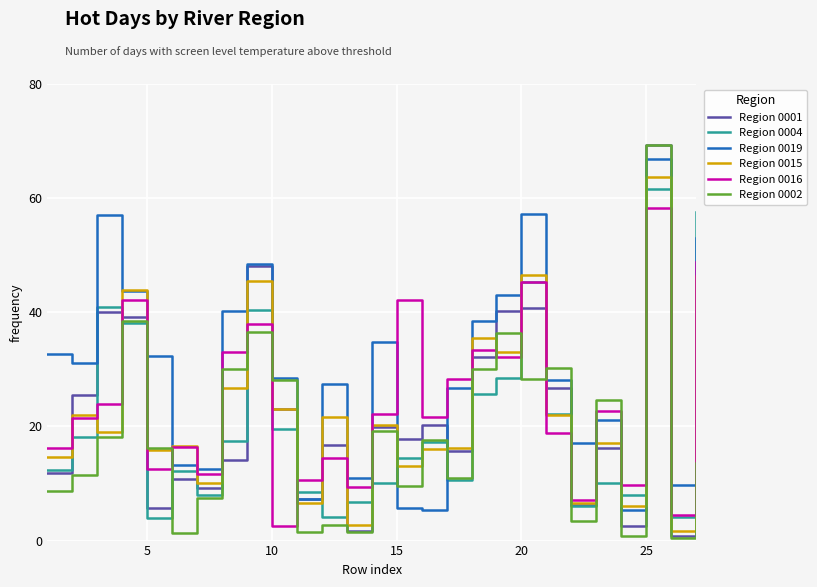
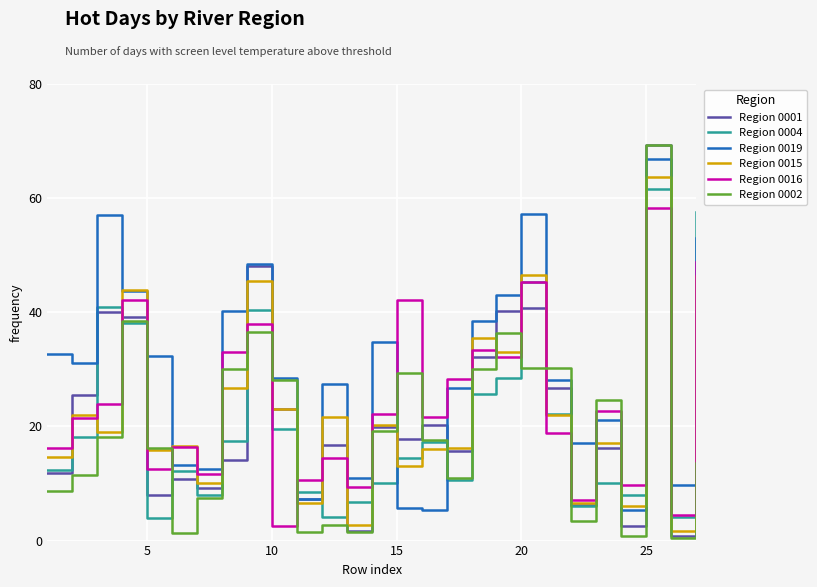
  {
    "Region 0001": {
-     "5": 6,
+     "5": 8,
      "15": 18,
      "20": 41
    },
    "Region 0004": {
      "5": 4,
      "10": 20,
      "15": 15,
      "25": 62
    },
    "Region 0019": {
      "5": 32,
      "15": 6,
      "20": 57,
      "25": 67
    },
    "Region 0015": {
      "15": 13,
      "20": 47,
      "25": 64
    },
    "Region 0016": {
      "5": 13,
      "10": 3,
      "15": 42,
      "25": 58
    },
    "Region 0002": {
-     "15": 10,
-     "20": 28
+     "15": 29,
+     "20": 30
    }
  }
